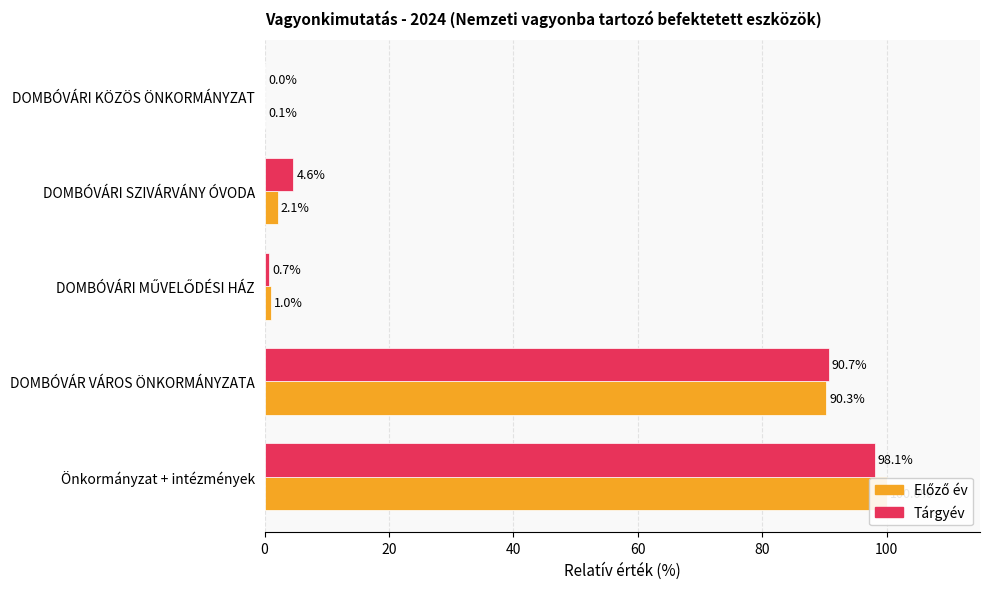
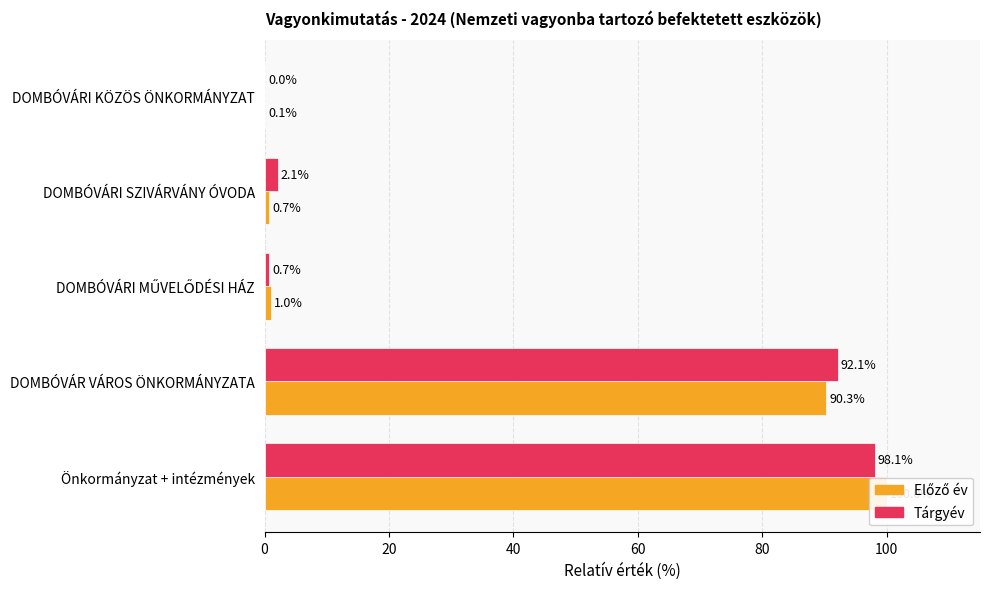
  {
    "Előző év": {
      "DOMBÓVÁRI KÖZÖS ÖNKORMÁNYZAT": "0.1%",
-     "DOMBÓVÁRI SZIVÁRVÁNY ÓVODA": "2.1%",
+     "DOMBÓVÁRI SZIVÁRVÁNY ÓVODA": "0.7%",
      "DOMBÓVÁRI MŰVELŐDÉSI HÁZ": "1.0%",
      "DOMBÓVÁR VÁROS ÖNKORMÁNYZATA": "90.3%"
    },
    "Tárgyév": {
      "DOMBÓVÁRI KÖZÖS ÖNKORMÁNYZAT": "0.0%",
-     "DOMBÓVÁRI SZIVÁRVÁNY ÓVODA": "4.6%",
+     "DOMBÓVÁRI SZIVÁRVÁNY ÓVODA": "2.1%",
      "DOMBÓVÁRI MŰVELŐDÉSI HÁZ": "0.7%",
-     "DOMBÓVÁR VÁROS ÖNKORMÁNYZATA": "90.7%",
+     "DOMBÓVÁR VÁROS ÖNKORMÁNYZATA": "92.1%",
      "Önkormányzat + intézmények": "98.1%"
    }
  }
